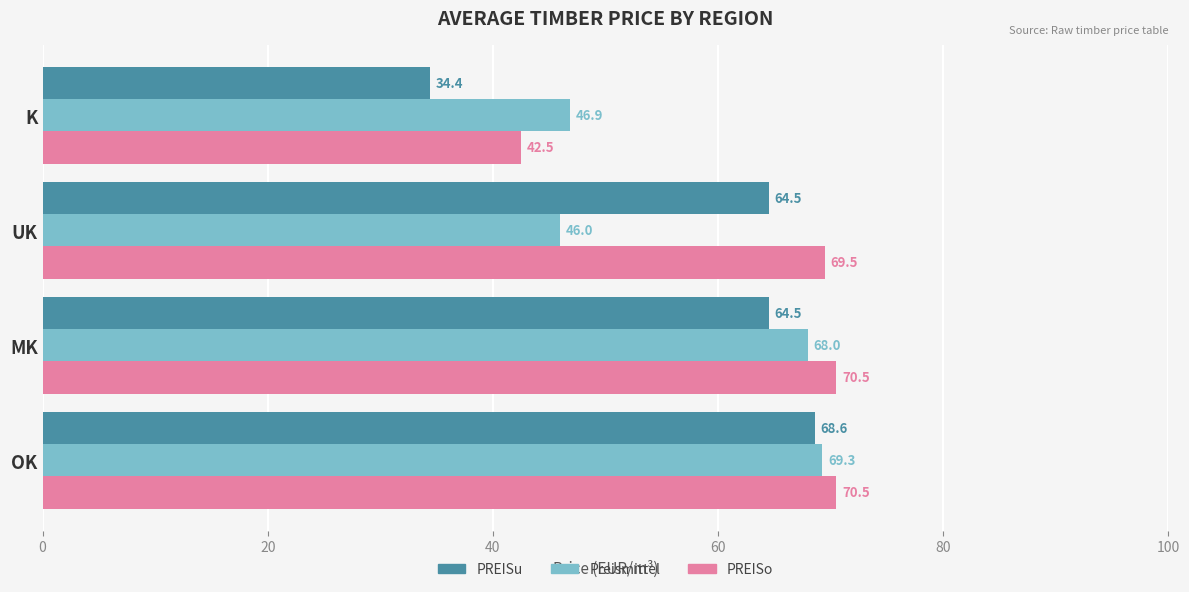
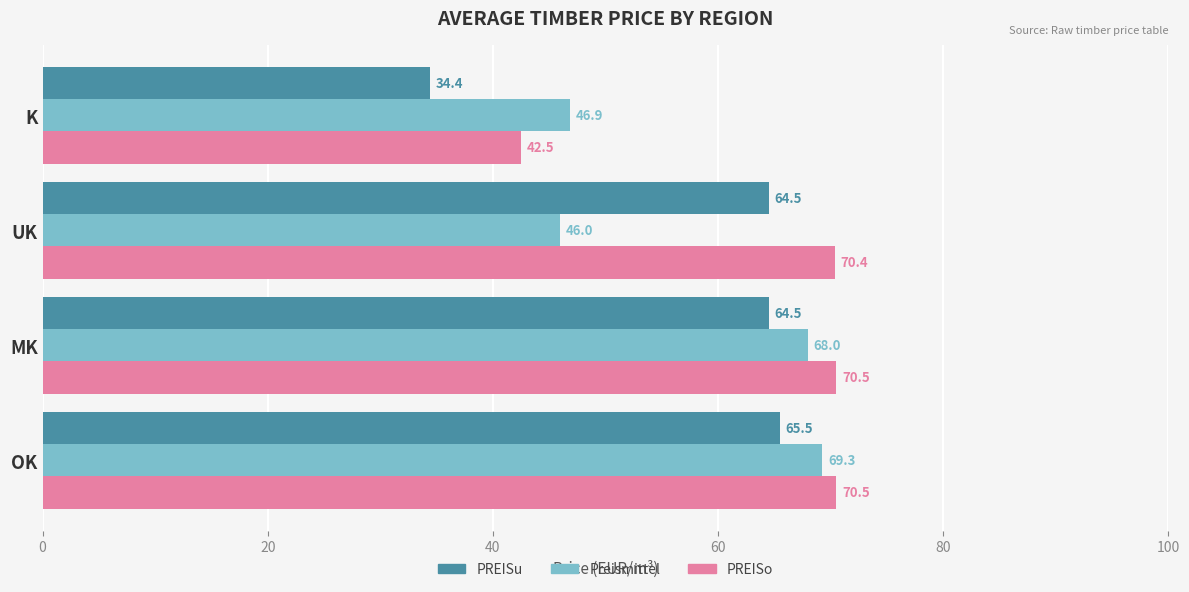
  {
    "PREISu": {
      "K": 34.4,
      "UK": 64.5,
      "MK": 64.5,
-     "OK": 68.6
+     "OK": 65.5
    },
    "Preismittel": {
      "K": 46.9,
      "UK": 46.0,
      "MK": 68.0,
      "OK": 69.3
    },
    "PREISo": {
      "K": 42.5,
-     "UK": 69.5,
+     "UK": 70.4,
      "MK": 70.5,
      "OK": 70.5
    }
  }
